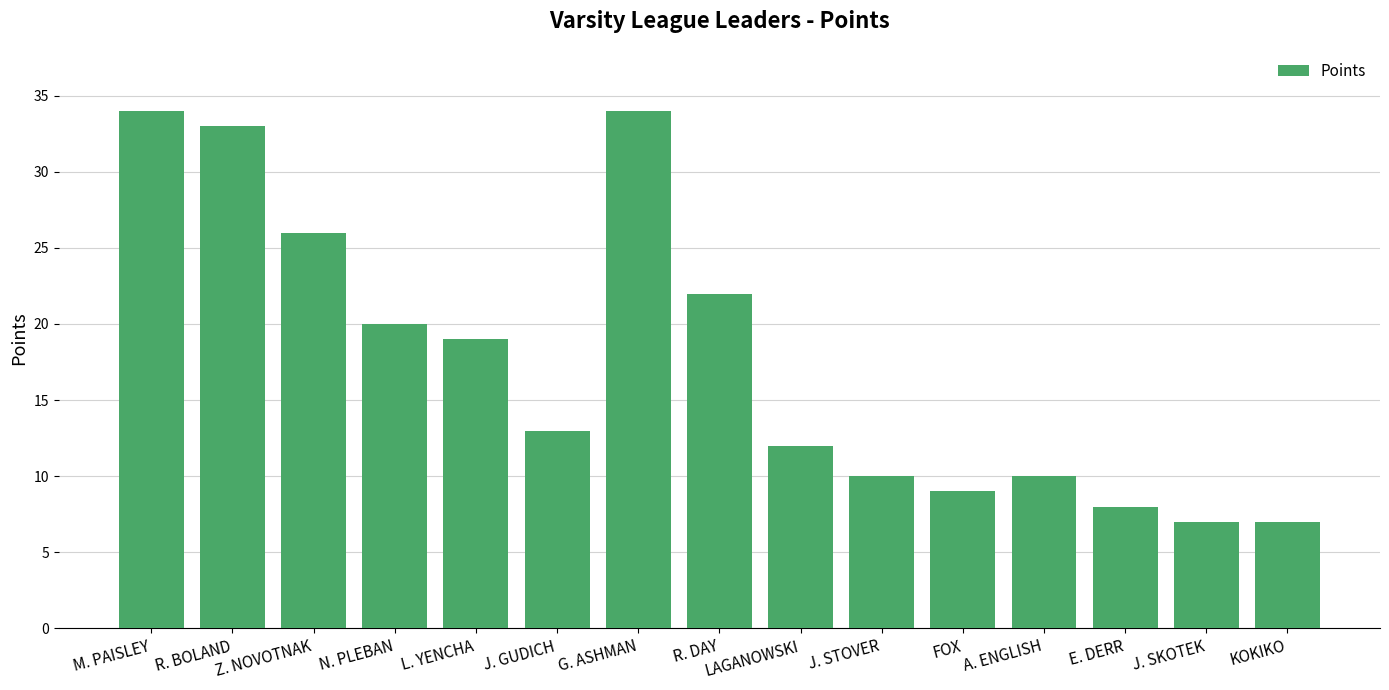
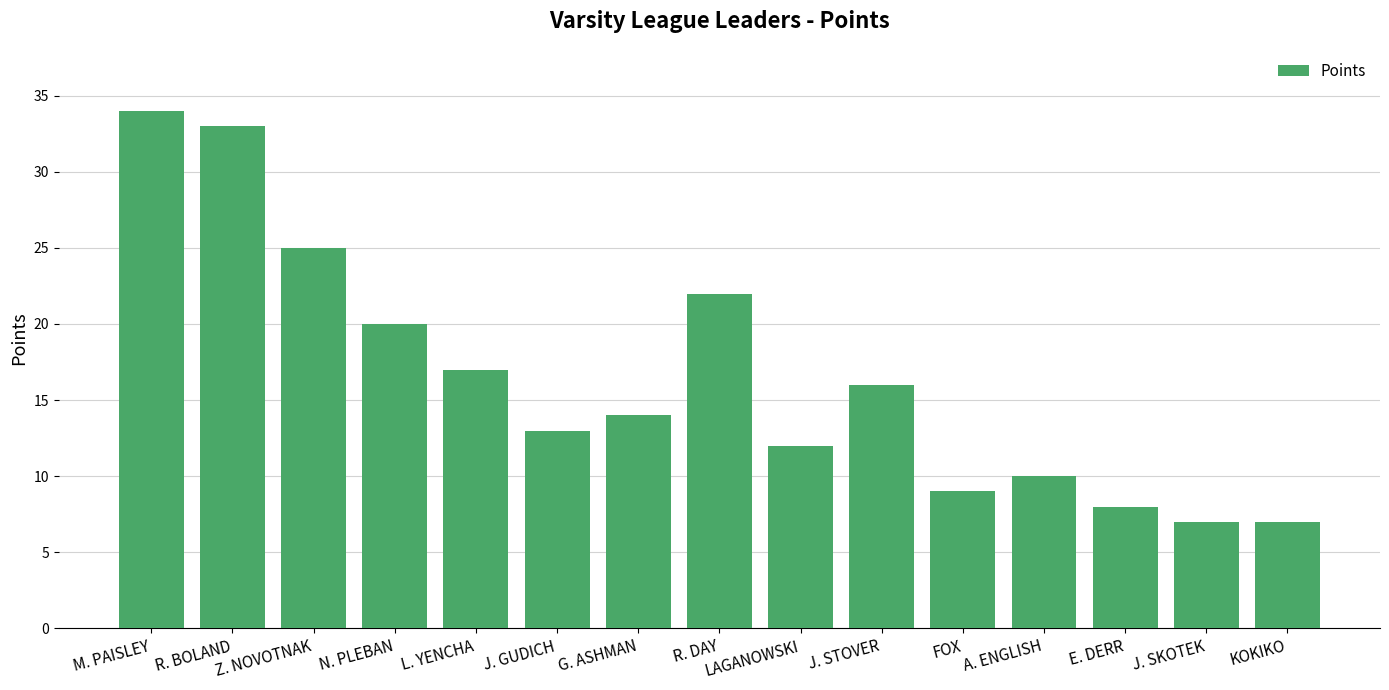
  {
    "M. PAISLEY": 34,
    "R. BOLAND": 33,
-   "Z. NOVOTNAK": 26,
+   "Z. NOVOTNAK": 25,
    "N. PLEBAN": 20,
-   "L. YENCHA": 19,
+   "L. YENCHA": 17,
    "J. GUDICH": 13,
-   "G. ASHMAN": 34,
+   "G. ASHMAN": 14,
    "R. DAY": 22,
    "LAGANOWSKI": 12,
-   "J. STOVER": 10,
+   "J. STOVER": 16,
    "FOX": 9,
    "A. ENGLISH": 10,
    "E. DERR": 8,
    "J. SKOTEK": 7,
    "KOKIKO": 7
  }
